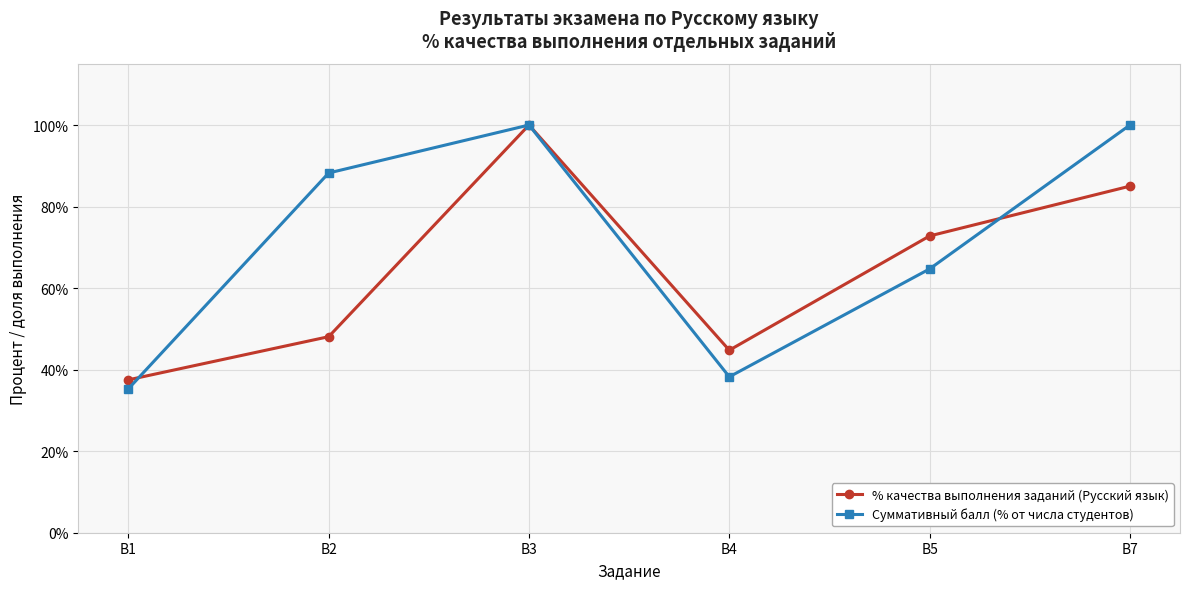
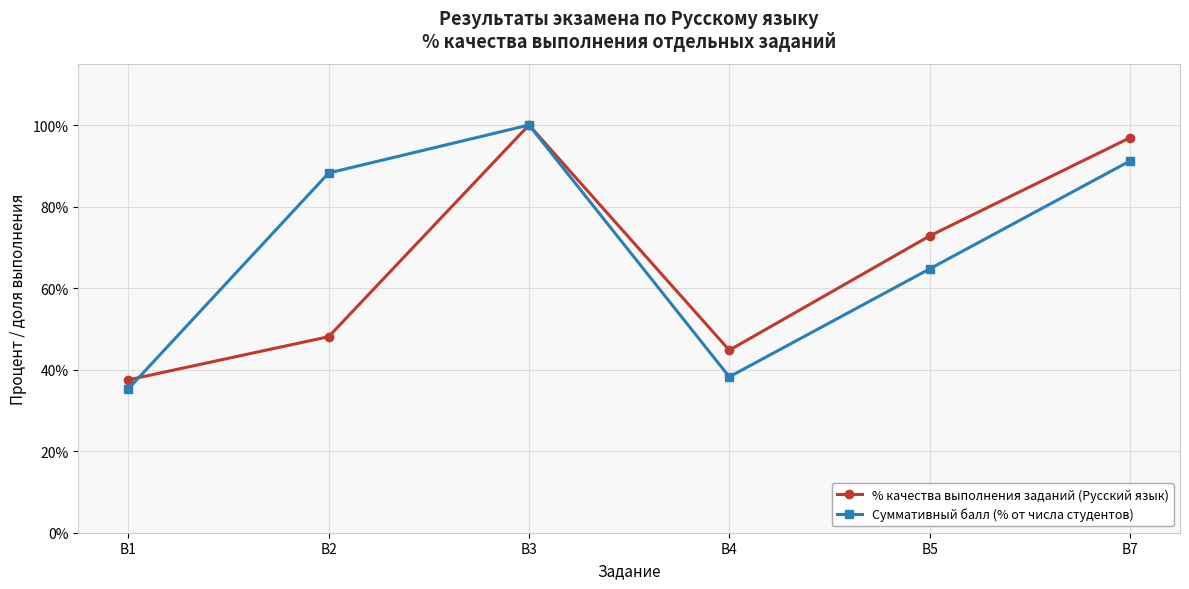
  {
    "% качества выполнения заданий (Русский язык)": {
      "B1": "38%",
      "B2": "48%",
      "B4": "45%",
      "B5": "73%",
-     "B7": "85%"
+     "B7": "97%"
    },
    "Суммативный балл (% от числа студентов)": {
      "B1": "35%",
      "B2": "88%",
      "B4": "38%",
      "B5": "65%",
-     "B7": "100%"
+     "B7": "91%"
    }
  }
